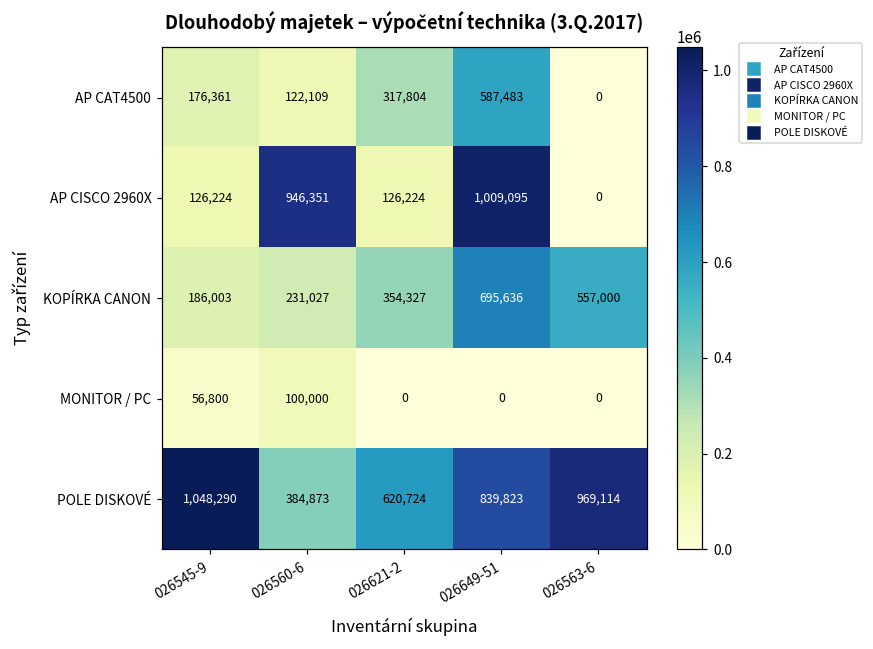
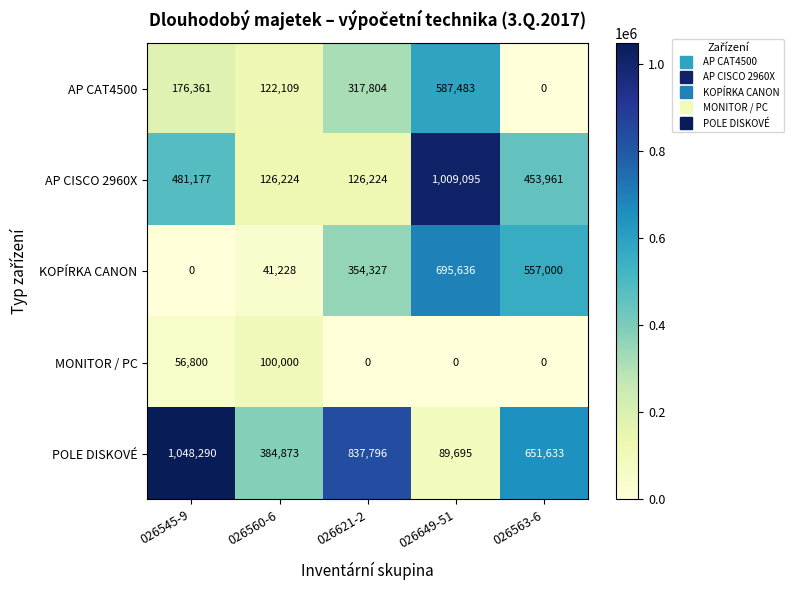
  {
    "AP CAT4500": {
      "026545-9": "176,361",
      "026560-6": "122,109",
      "026621-2": "317,804",
      "026649-51": "587,483",
      "026563-6": "0"
    },
    "AP CISCO 2960X": {
-     "026545-9": "126,224",
-     "026560-6": "946,351",
+     "026545-9": "481,177",
+     "026560-6": "126,224",
      "026621-2": "126,224",
      "026649-51": "1,009,095",
-     "026563-6": "0"
+     "026563-6": "453,961"
    },
    "KOPÍRKA CANON": {
-     "026545-9": "186,003",
-     "026560-6": "231,027",
+     "026545-9": "0",
+     "026560-6": "41,228",
      "026621-2": "354,327",
      "026649-51": "695,636",
      "026563-6": "557,000"
    },
    "MONITOR / PC": {
      "026545-9": "56,800",
      "026560-6": "100,000",
      "026621-2": "0",
      "026649-51": "0",
      "026563-6": "0"
    },
    "POLE DISKOVÉ": {
      "026545-9": "1,048,290",
      "026560-6": "384,873",
-     "026621-2": "620,724",
-     "026649-51": "839,823",
-     "026563-6": "969,114"
+     "026621-2": "837,796",
+     "026649-51": "89,695",
+     "026563-6": "651,633"
    }
  }
